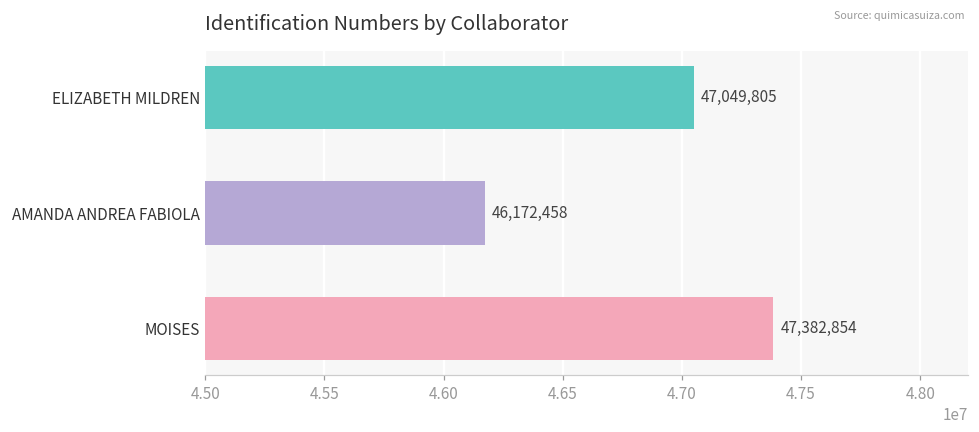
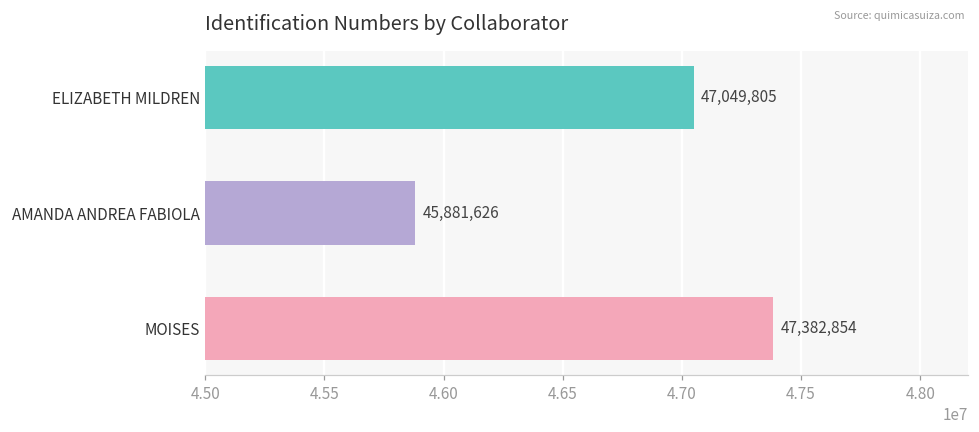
  {
    "ELIZABETH MILDREN": "47,049,805",
-   "AMANDA ANDREA FABIOLA": "46,172,458",
+   "AMANDA ANDREA FABIOLA": "45,881,626",
    "MOISES": "47,382,854"
  }
